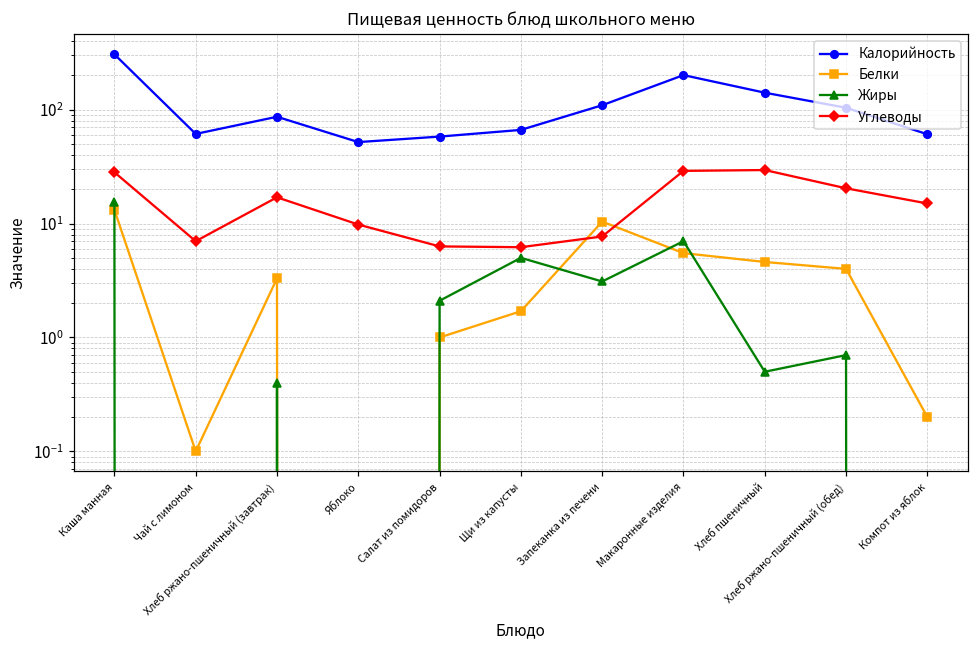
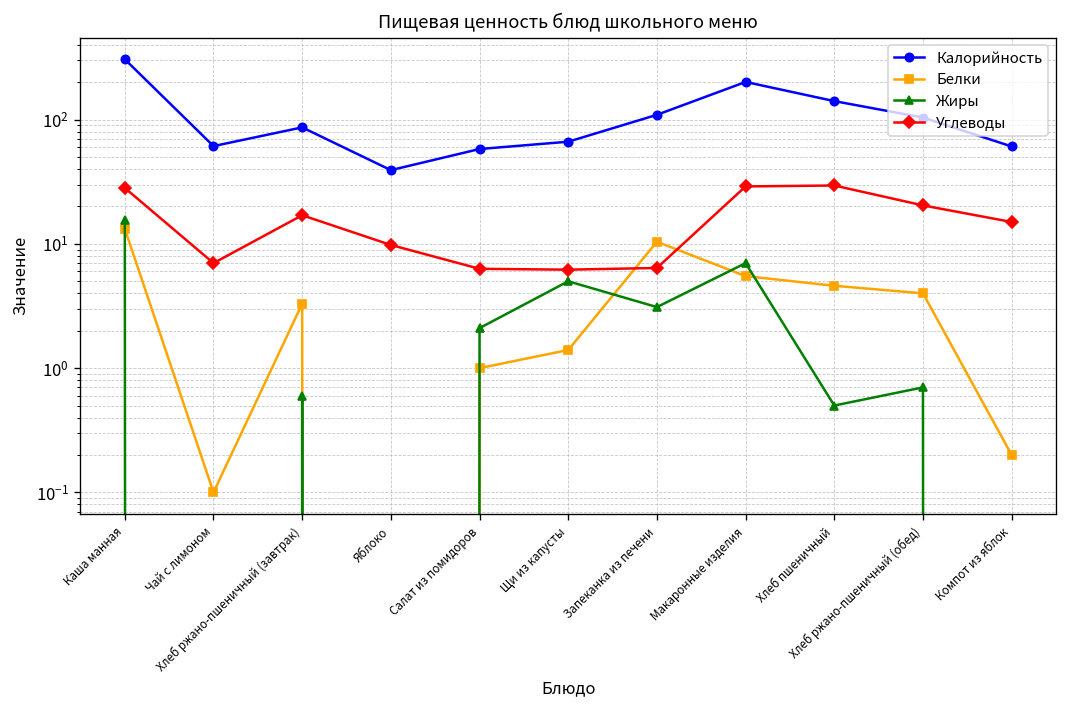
  {
    "Калорийность": {
      "Каша манная": 310,
      "Чай с лимоном": 60,
      "Хлеб ржано-пшеничный (завтрак)": 90,
-     "Яблоко": 50,
+     "Яблоко": 39,
      "Салат из помидоров": 60,
      "Щи из капусты": 70,
      "Запеканка из печени": 110,
      "Макаронные изделия": 200,
      "Хлеб пшеничный": 140,
      "Компот из яблок": 60
    },
    "Белки": {
      "Каша манная": 13,
      "Чай с лимоном": 0.1,
      "Хлеб ржано-пшеничный (завтрак)": 3.3,
      "Салат из помидоров": 1.0,
-     "Щи из капусты": 1.7,
+     "Щи из капусты": 1.4,
      "Запеканка из печени": 10,
      "Макаронные изделия": 6,
      "Хлеб пшеничный": 5,
      "Хлеб ржано-пшеничный (обед)": 4.0,
      "Компот из яблок": 0.2
    },
    "Жиры": {
      "Каша манная": 16,
-     "Хлеб ржано-пшеничный (завтрак)": 0.4,
+     "Хлеб ржано-пшеничный (завтрак)": 0.6,
      "Салат из помидоров": 2.1,
      "Щи из капусты": 5,
      "Запеканка из печени": 3.1,
      "Макаронные изделия": 7,
      "Хлеб пшеничный": 0.5,
      "Хлеб ржано-пшеничный (обед)": 0.7
    },
    "Углеводы": {
      "Каша манная": 28,
      "Чай с лимоном": 7,
      "Хлеб ржано-пшеничный (завтрак)": 17,
      "Яблоко": 10,
      "Салат из помидоров": 6,
      "Щи из капусты": 6,
-     "Запеканка из печени": 8,
+     "Запеканка из печени": 6,
      "Макаронные изделия": 29,
      "Хлеб пшеничный": 30,
      "Хлеб ржано-пшеничный (обед)": 20,
      "Компот из яблок": 15
    }
  }
